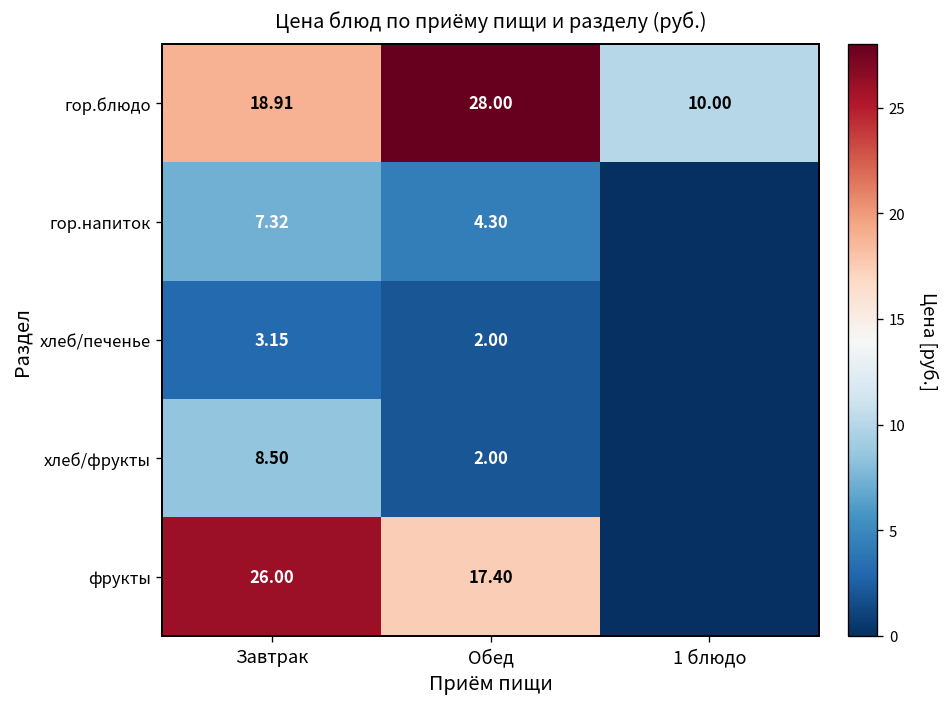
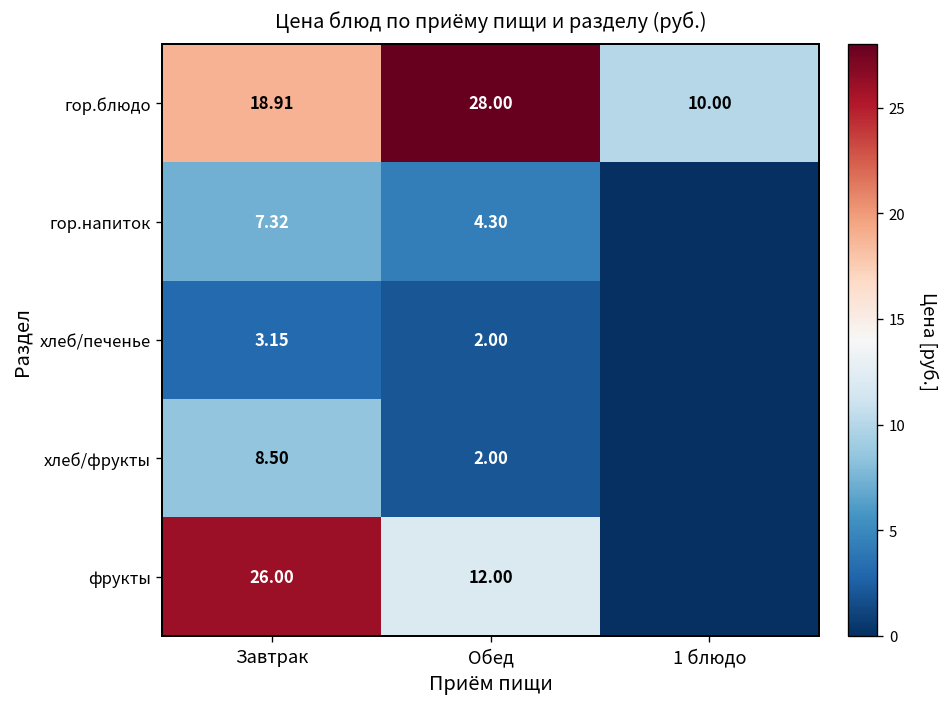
  {
    "гор.блюдо": {
      "Завтрак": 18.91,
      "Обед": 28.00,
      "1 блюдо": 10.00
    },
    "гор.напиток": {
      "Завтрак": 7.32,
      "Обед": 4.30
    },
    "хлеб/печенье": {
      "Завтрак": 3.15,
      "Обед": 2.00
    },
    "хлеб/фрукты": {
      "Завтрак": 8.50,
      "Обед": 2.00
    },
    "фрукты": {
      "Завтрак": 26.00,
-     "Обед": 17.40
+     "Обед": 12.00
    }
  }
